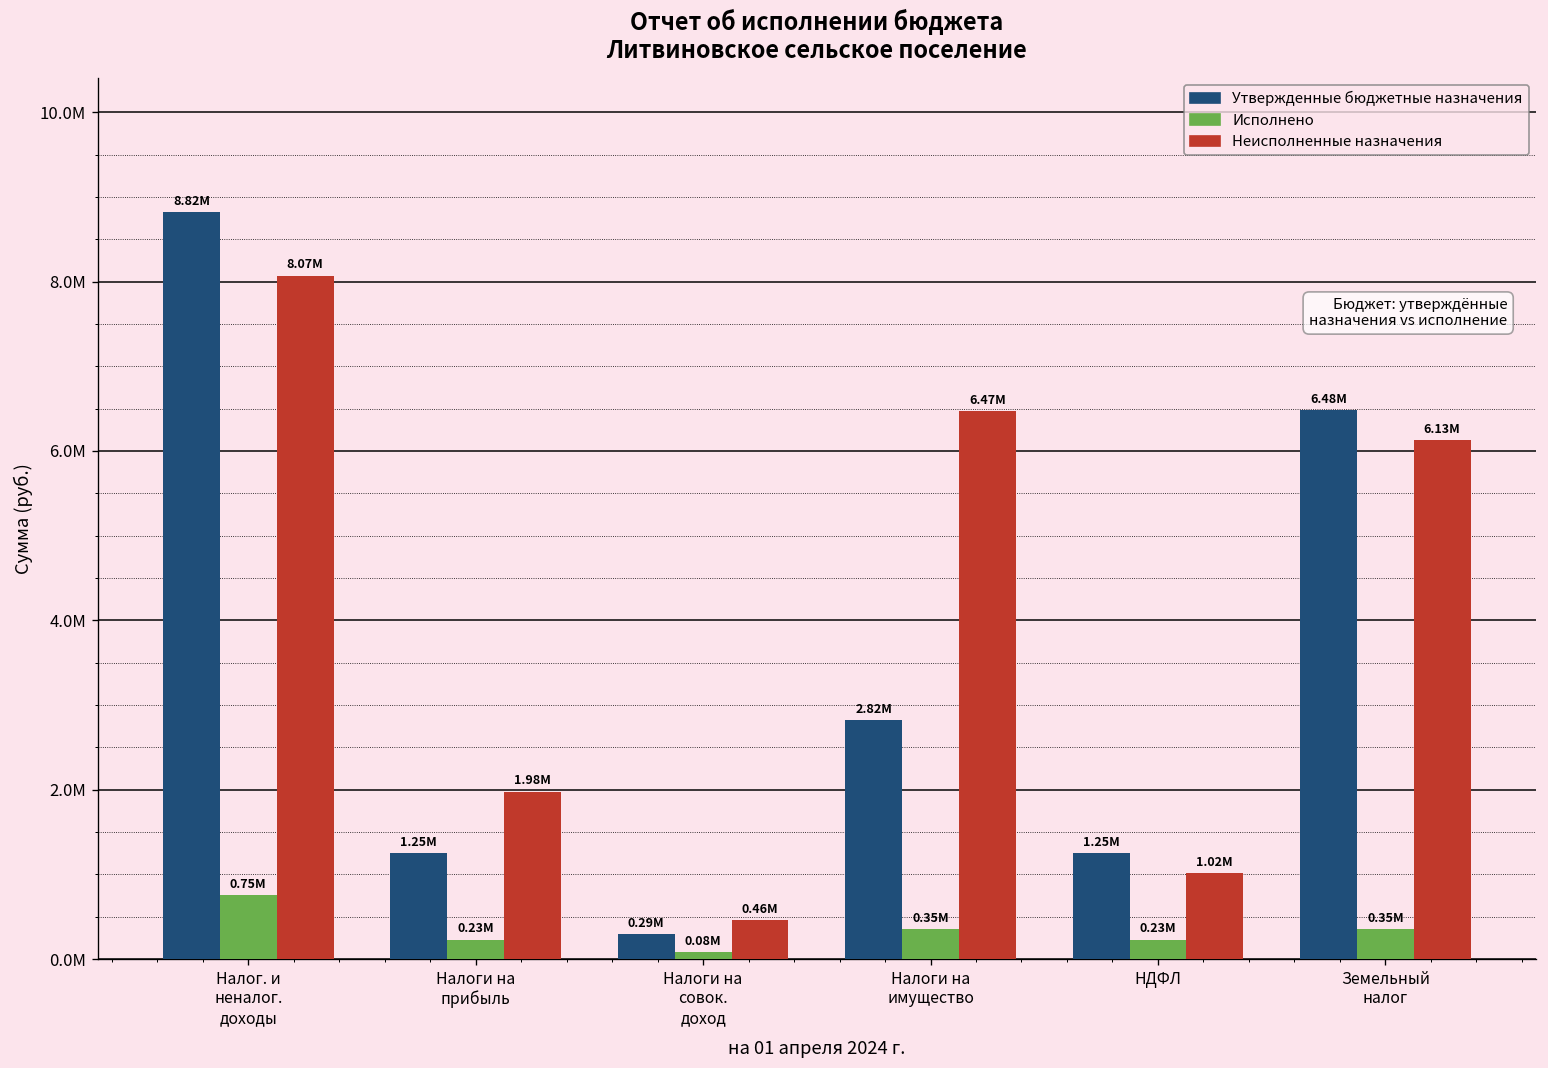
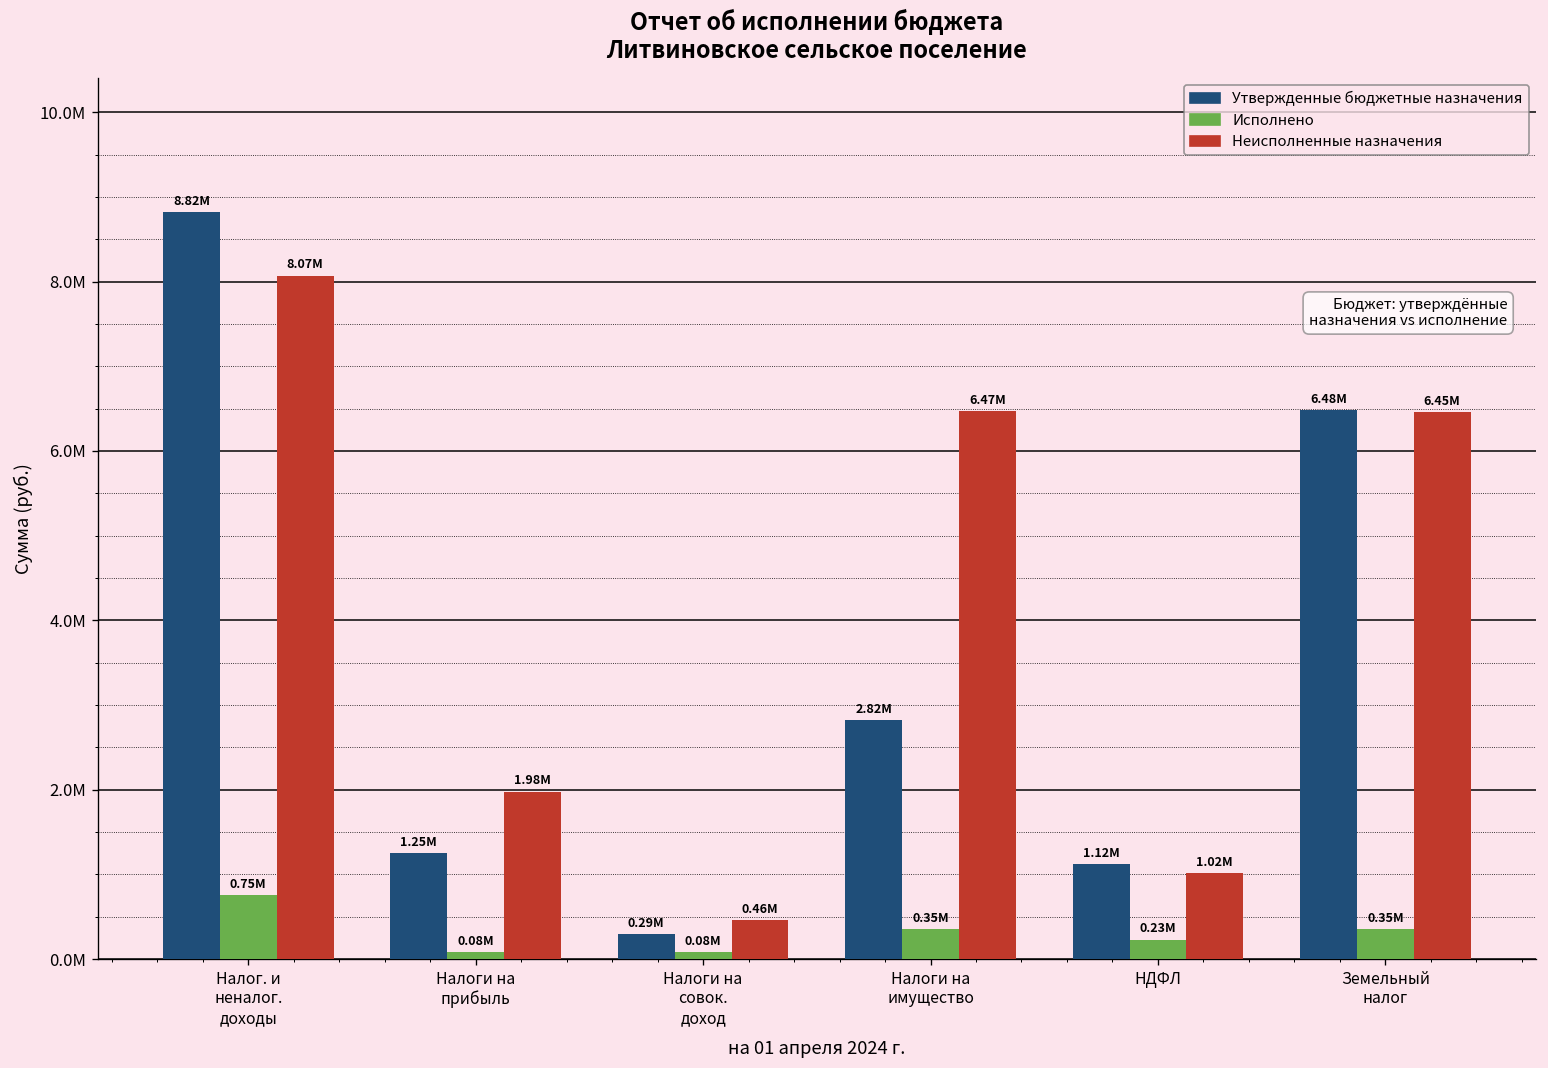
  {
    "Утвержденные бюджетные назначения": {
      "Налог. и неналог. доходы": "8.82M",
      "Налоги на прибыль": "1.25M",
      "Налоги на совок. доход": "0.29M",
      "Налоги на имущество": "2.82M",
-     "НДФЛ": "1.25M",
+     "НДФЛ": "1.12M",
      "Земельный налог": "6.48M"
    },
    "Исполнено": {
      "Налог. и неналог. доходы": "0.75M",
-     "Налоги на прибыль": "0.23M",
+     "Налоги на прибыль": "0.08M",
      "Налоги на совок. доход": "0.08M",
      "Налоги на имущество": "0.35M",
      "НДФЛ": "0.23M",
      "Земельный налог": "0.35M"
    },
    "Неисполненные назначения": {
      "Налог. и неналог. доходы": "8.07M",
      "Налоги на прибыль": "1.98M",
      "Налоги на совок. доход": "0.46M",
      "Налоги на имущество": "6.47M",
      "НДФЛ": "1.02M",
-     "Земельный налог": "6.13M"
+     "Земельный налог": "6.45M"
    }
  }
